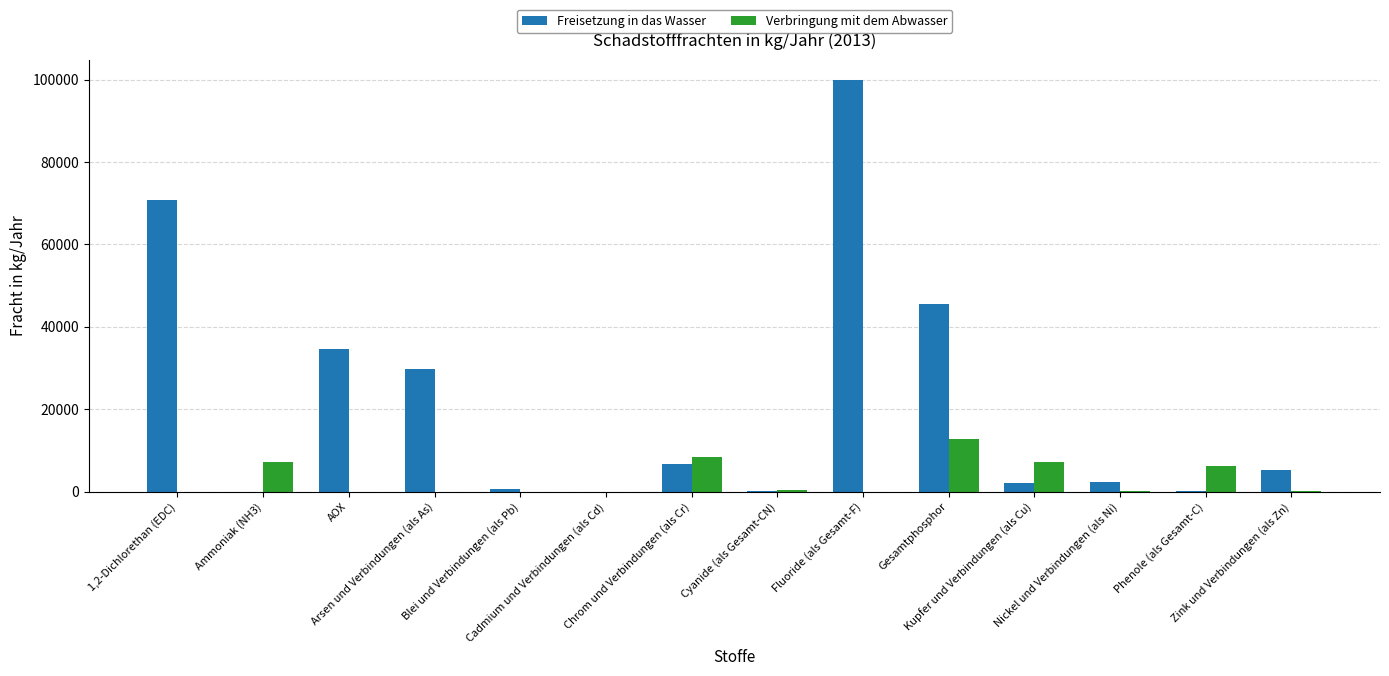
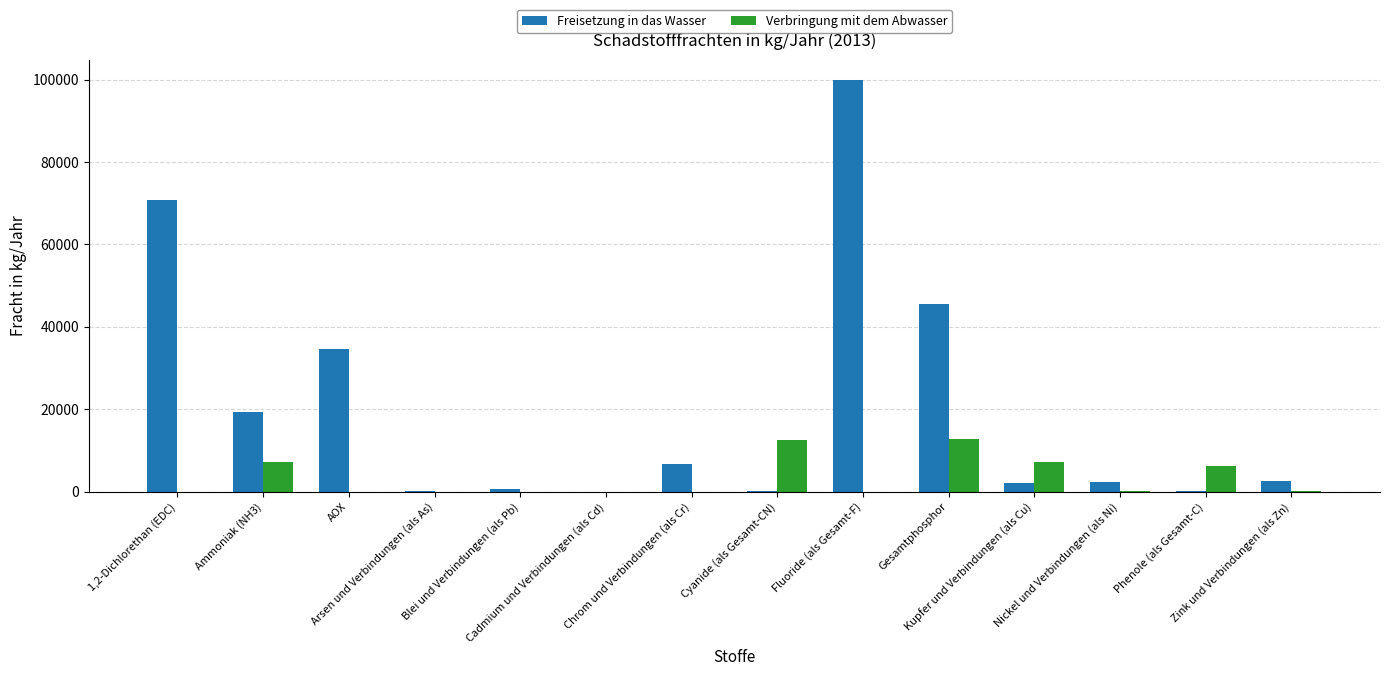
  {
    "Freisetzung in das Wasser": {
      "1,2-Dichlorethan (EDC)": 71000,
-     "Ammoniak (NH3)": 0,
+     "Ammoniak (NH3)": 19000,
      "AOX": 35000,
-     "Arsen und Verbindungen (als As)": 30000,
+     "Arsen und Verbindungen (als As)": 0,
      "Blei und Verbindungen (als Pb)": 1000,
      "Chrom und Verbindungen (als Cr)": 7000,
      "Fluoride (als Gesamt-F)": 100000,
      "Gesamtphosphor": 46000,
      "Kupfer und Verbindungen (als Cu)": 2000,
      "Nickel und Verbindungen (als Ni)": 2000,
-     "Zink und Verbindungen (als Zn)": 5000
+     "Zink und Verbindungen (als Zn)": 2000
    },
    "Verbringung mit dem Abwasser": {
      "1,2-Dichlorethan (EDC)": 0,
      "Ammoniak (NH3)": 7000,
      "AOX": 0,
      "Cadmium und Verbindungen (als Cd)": 0,
-     "Chrom und Verbindungen (als Cr)": 9000,
-     "Cyanide (als Gesamt-CN)": 1000,
+     "Chrom und Verbindungen (als Cr)": 0,
+     "Cyanide (als Gesamt-CN)": 13000,
      "Fluoride (als Gesamt-F)": 0,
      "Gesamtphosphor": 13000,
      "Kupfer und Verbindungen (als Cu)": 7000,
      "Phenole (als Gesamt-C)": 6000
    }
  }
